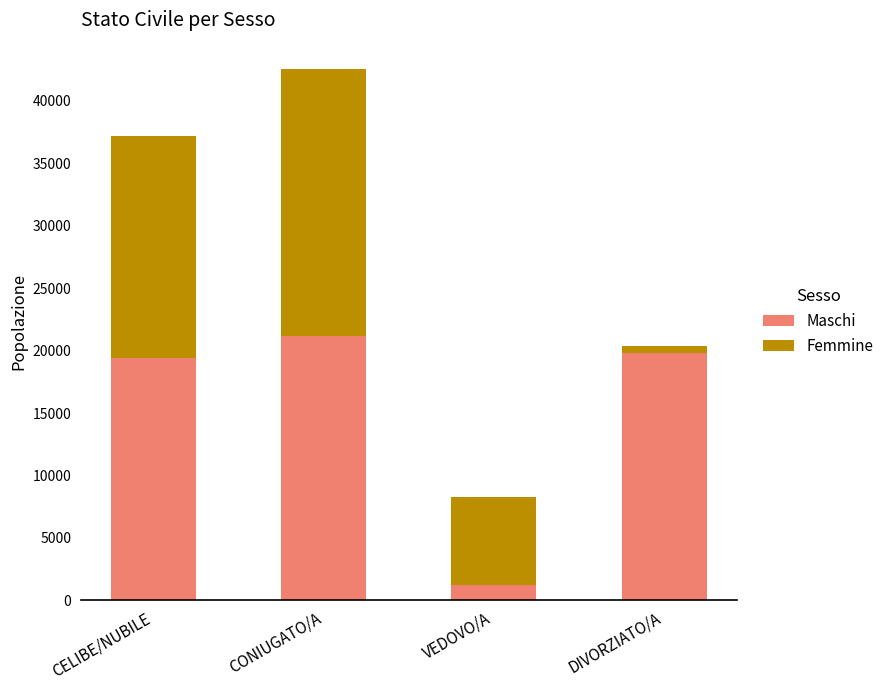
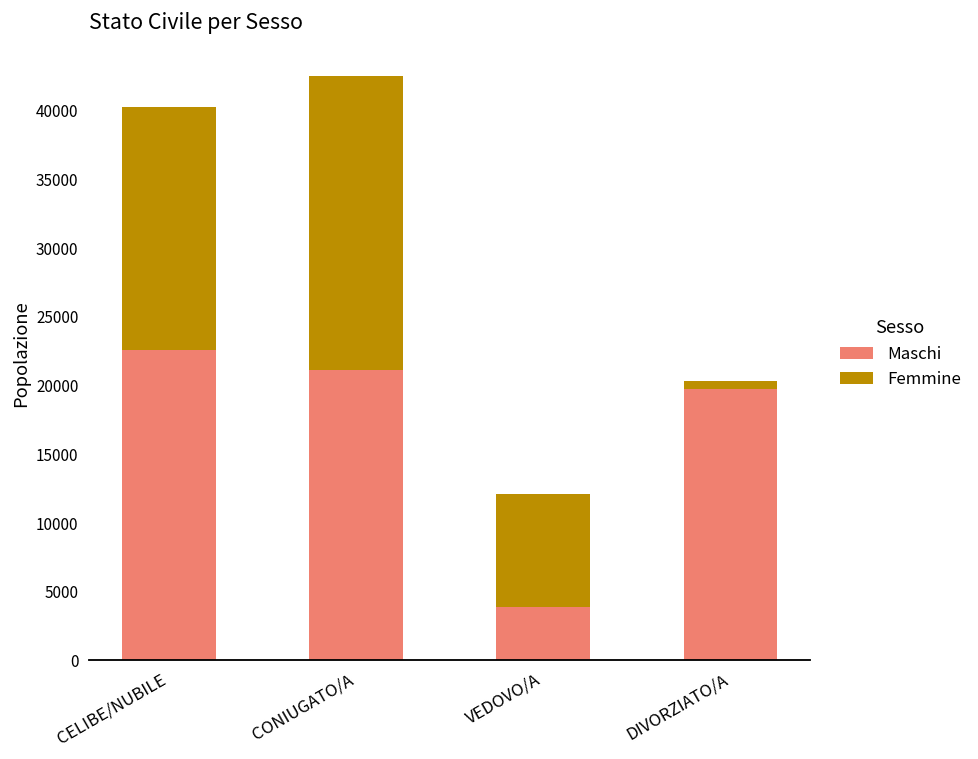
  {
    "Maschi": {
-     "CELIBE/NUBILE": 19400,
+     "CELIBE/NUBILE": 22600,
      "CONIUGATO/A": 21100,
-     "VEDOVO/A": 1300,
+     "VEDOVO/A": 3900,
      "DIVORZIATO/A": 19800
    },
    "Femmine": {
      "CELIBE/NUBILE": 17700,
      "CONIUGATO/A": 21400,
-     "VEDOVO/A": 7000,
+     "VEDOVO/A": 8200,
      "DIVORZIATO/A": 600
    }
  }
